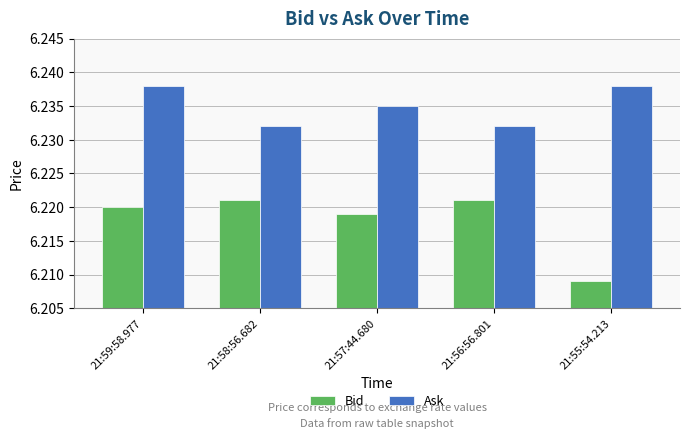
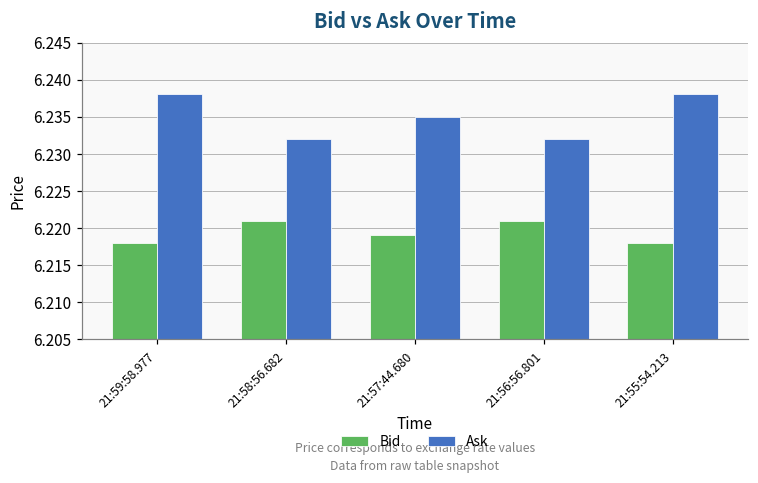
  {
    "Bid": {
-     "21:59:58.977": 6.220,
+     "21:59:58.977": 6.218,
      "21:58:56.682": 6.221,
      "21:57:44.680": 6.219,
      "21:56:56.801": 6.221,
-     "21:55:54.213": 6.209
+     "21:55:54.213": 6.218
    },
    "Ask": {
      "21:59:58.977": 6.238,
      "21:58:56.682": 6.232,
      "21:57:44.680": 6.235,
      "21:56:56.801": 6.232,
      "21:55:54.213": 6.238
    }
  }
